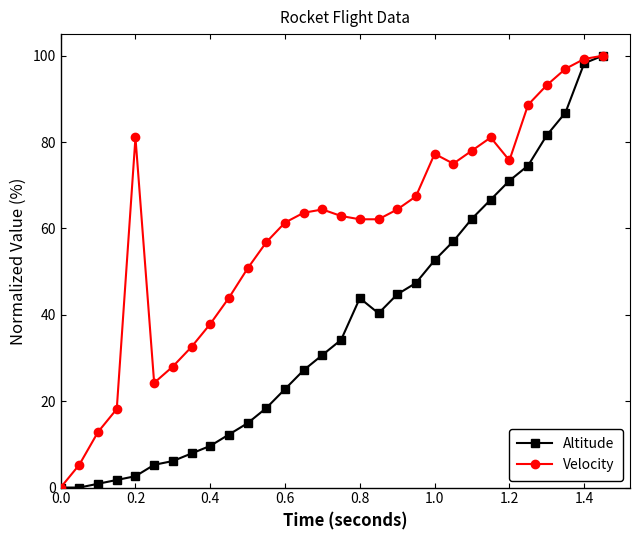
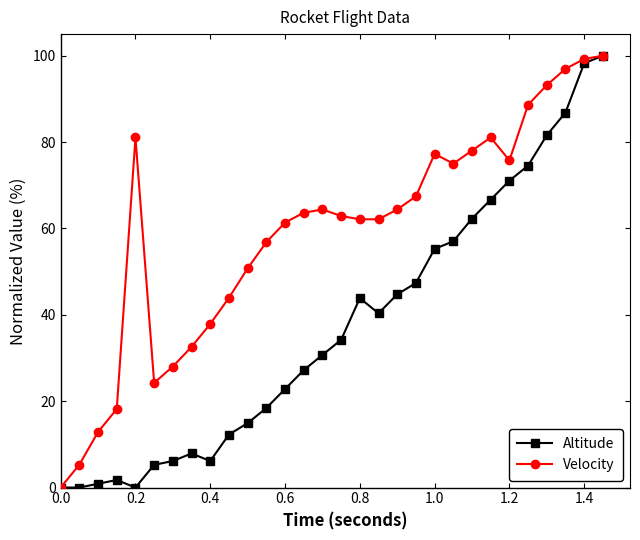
  {
    "Altitude": {
-     "0.2": 3,
-     "0.4": 10,
+     "0.2": 0,
+     "0.4": 6,
      "0.6": 23,
      "0.8": 44,
-     "1.0": 53,
+     "1.0": 55,
      "1.2": 71,
      "1.4": 98
    },
    "Velocity": {
      "0.2": 81,
      "0.4": 38,
      "0.6": 61,
      "0.8": 62,
      "1.0": 77,
      "1.2": 76,
      "1.4": 99
    }
  }
